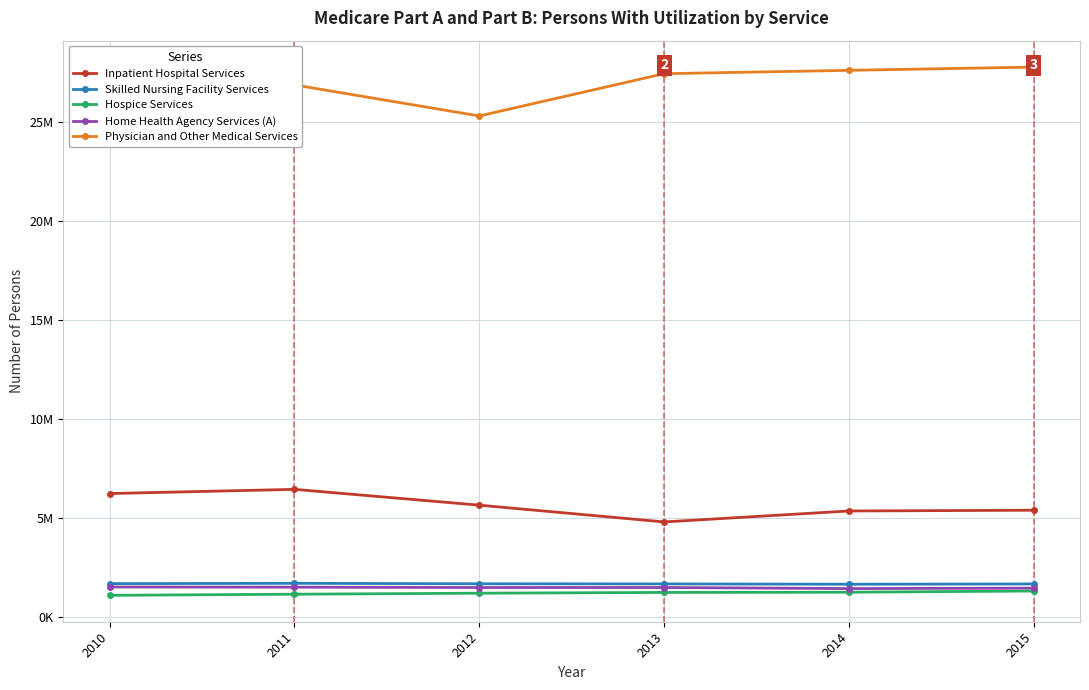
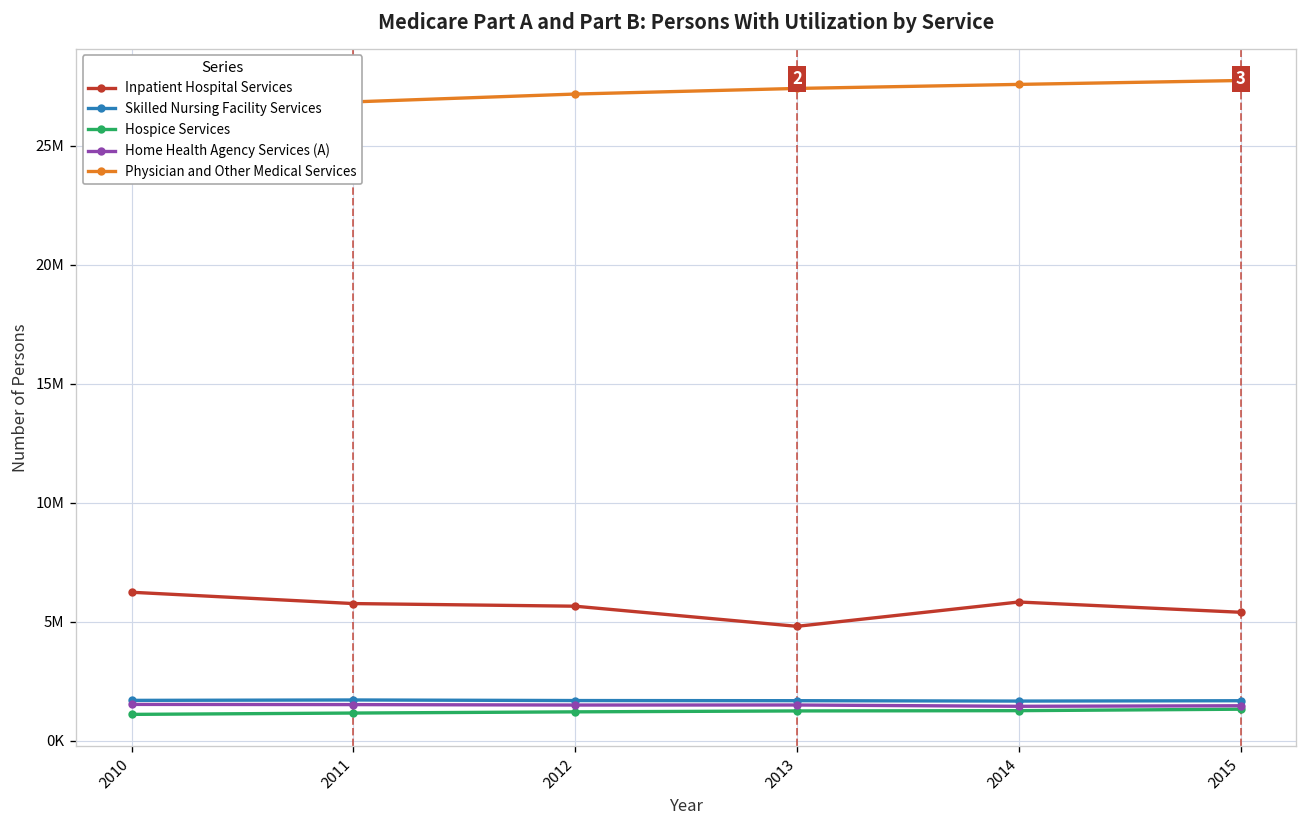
  {
    "Inpatient Hospital Services": {
      "2010": 6200000,
-     "2011": 6400000,
+     "2011": 5800000,
      "2012": 5600000,
      "2013": 4800000,
-     "2014": 5400000,
+     "2014": 5800000,
      "2015": 5400000
    },
    "Skilled Nursing Facility Services": {
      "2010": 1700000,
      "2011": 1700000,
      "2012": 1700000,
      "2013": 1700000,
      "2014": 1700000,
      "2015": 1700000
    },
    "Hospice Services": {
      "2010": 1100000,
      "2011": 1200000,
      "2012": 1200000,
      "2013": 1200000,
      "2014": 1300000,
      "2015": 1300000
    },
    "Home Health Agency Services (A)": {
      "2010": 1500000,
      "2011": 1500000,
      "2012": 1500000,
      "2013": 1500000,
      "2014": 1400000,
      "2015": 1500000
    },
    "Physician and Other Medical Services": {
-     "2012": 25300000,
+     "2012": 27200000,
      "2014": 27600000
    }
  }
